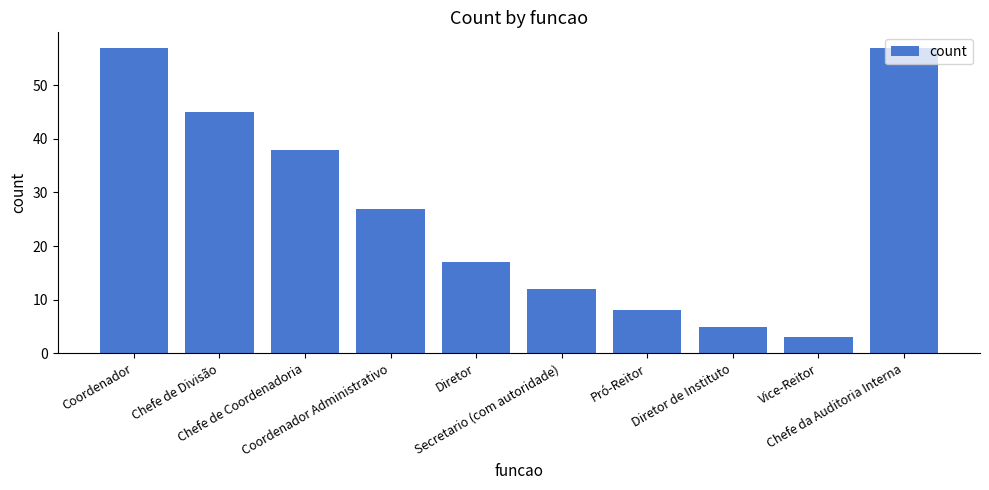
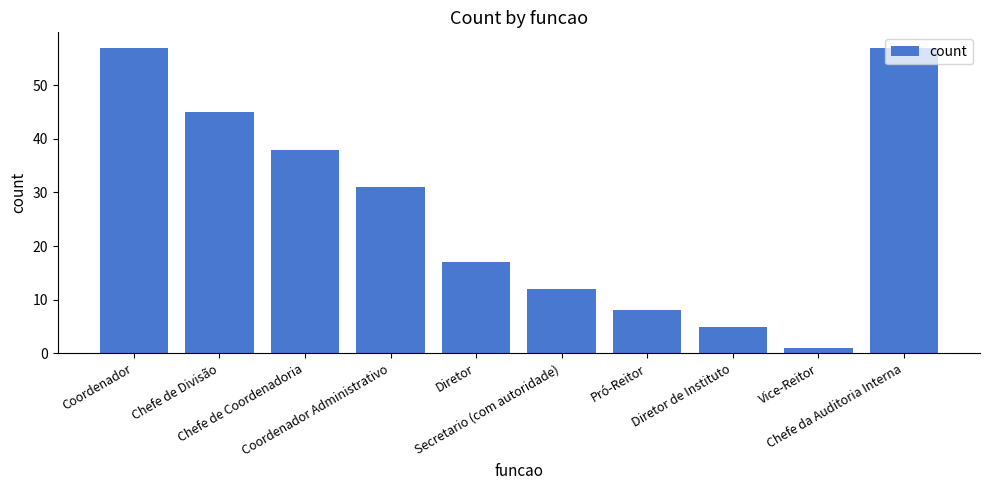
  {
    "Coordenador": 57,
    "Chefe de Divisão": 45,
    "Chefe de Coordenadoria": 38,
-   "Coordenador Administrativo": 27,
+   "Coordenador Administrativo": 31,
    "Diretor": 17,
    "Secretario (com autoridade)": 12,
    "Pró-Reitor": 8,
    "Diretor de Instituto": 5,
-   "Vice-Reitor": 3
+   "Vice-Reitor": 1
  }
